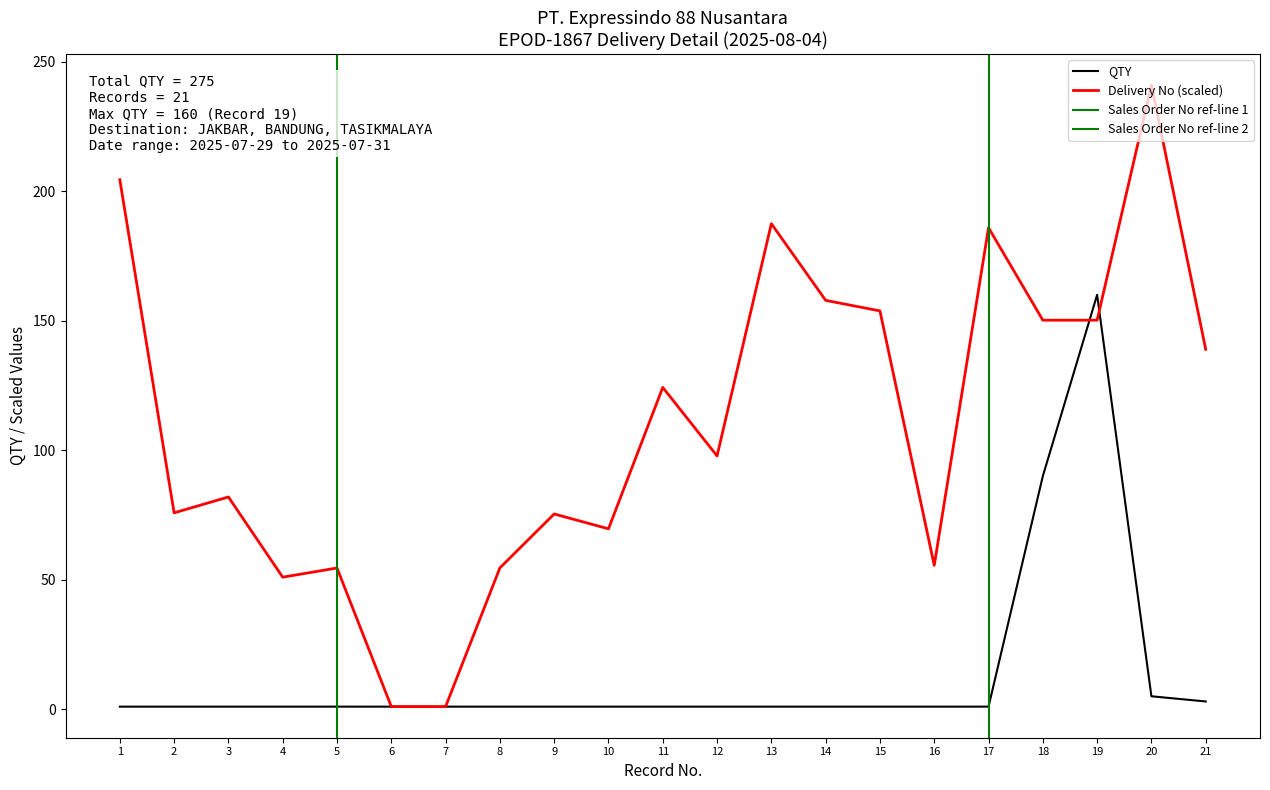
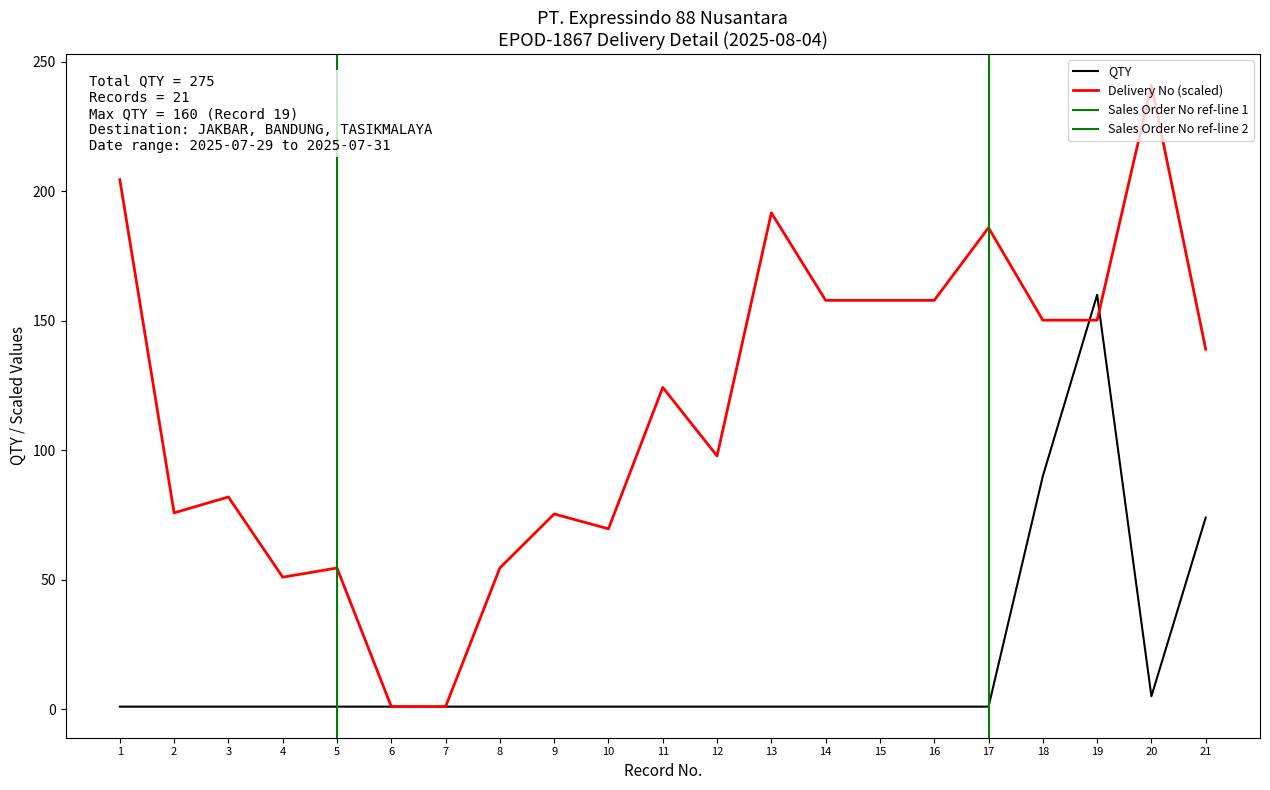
  {
    "QTY": {
      "1": 1,
      "2": 1,
      "3": 1,
      "4": 1,
      "5": 1,
      "8": 1,
      "9": 1,
      "10": 1,
      "11": 1,
      "12": 1,
      "13": 1,
      "14": 1,
      "15": 1,
      "16": 1,
      "17": 1,
      "18": 90,
      "19": 160,
      "20": 5,
-     "21": 3
+     "21": 74
    },
    "Delivery No (scaled)": {
      "1": 204,
      "2": 76,
      "3": 82,
      "4": 51,
      "5": 55,
      "8": 55,
      "9": 75,
      "10": 70,
      "11": 124,
      "12": 98,
-     "13": 187,
+     "13": 192,
      "14": 158,
-     "15": 154,
-     "16": 56,
+     "15": 158,
+     "16": 158,
      "17": 186,
      "18": 150,
      "19": 150,
      "21": 139
    }
  }
